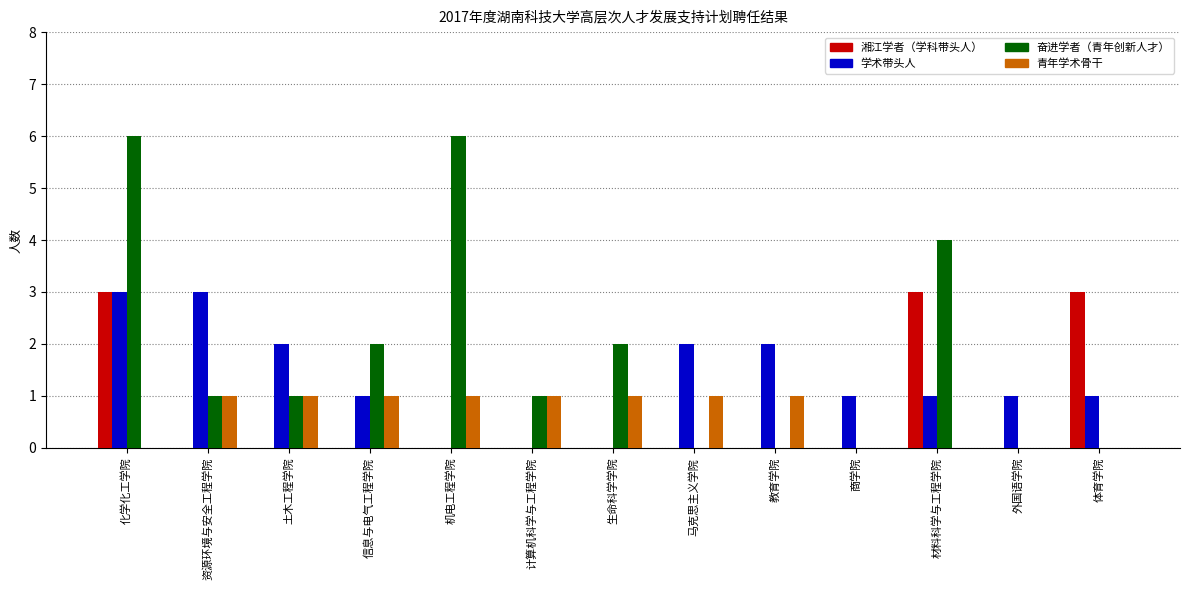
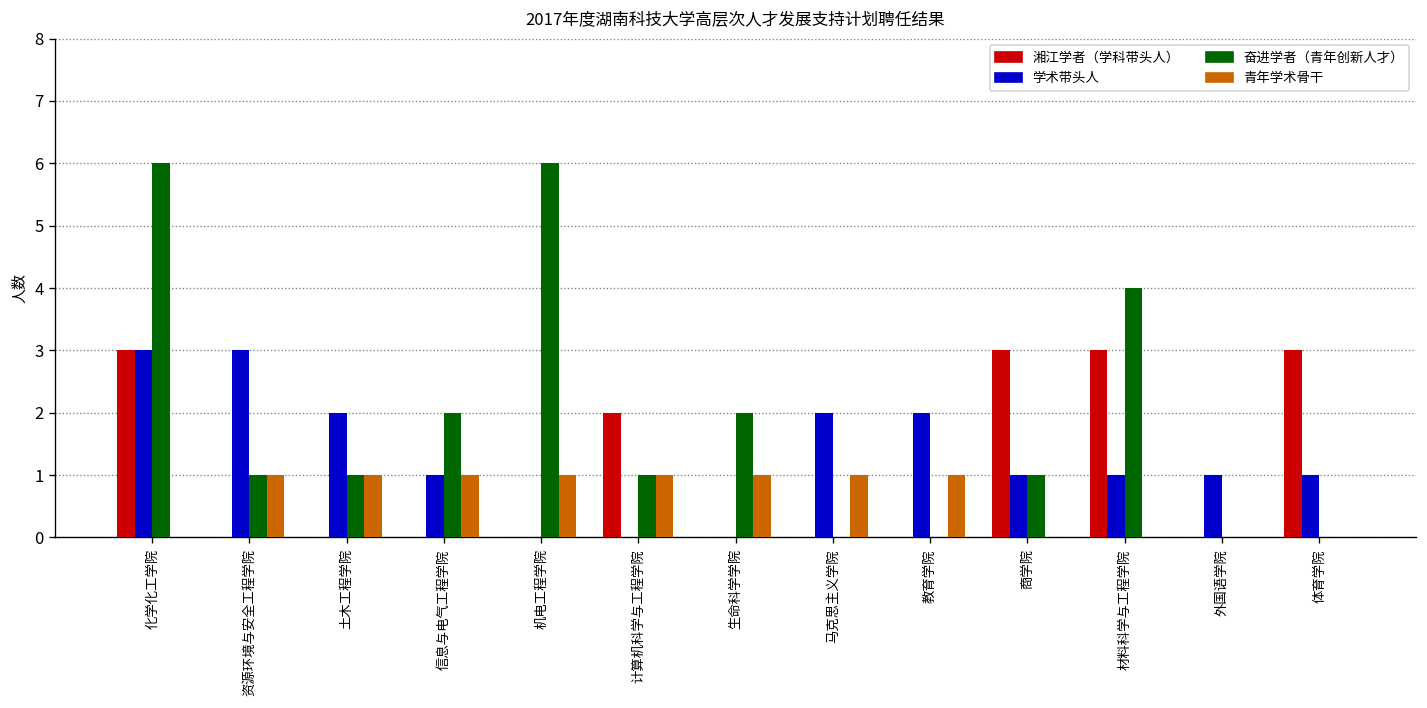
  {
    "湘江学者（学科带头人）": {
      "化学化工学院": 3,
      "资源环境与安全工程学院": 0,
      "土木工程学院": 0,
      "信息与电气工程学院": 0,
      "机电工程学院": 0,
-     "计算机科学与工程学院": 0,
+     "计算机科学与工程学院": 2,
      "生命科学学院": 0,
      "马克思主义学院": 0,
      "教育学院": 0,
-     "商学院": 0,
+     "商学院": 3,
      "材料科学与工程学院": 3,
      "外国语学院": 0,
      "体育学院": 3
    },
    "学术带头人": {
      "化学化工学院": 3,
      "资源环境与安全工程学院": 3,
      "土木工程学院": 2,
      "信息与电气工程学院": 1,
      "机电工程学院": 0,
      "计算机科学与工程学院": 0,
      "生命科学学院": 0,
      "马克思主义学院": 2,
      "教育学院": 2,
      "商学院": 1,
      "材料科学与工程学院": 1,
      "外国语学院": 1,
      "体育学院": 1
    },
    "奋进学者（青年创新人才）": {
      "化学化工学院": 6,
      "资源环境与安全工程学院": 1,
      "土木工程学院": 1,
      "信息与电气工程学院": 2,
      "机电工程学院": 6,
      "计算机科学与工程学院": 1,
      "生命科学学院": 2,
      "马克思主义学院": 0,
      "教育学院": 0,
-     "商学院": 0,
+     "商学院": 1,
      "材料科学与工程学院": 4,
      "外国语学院": 0,
      "体育学院": 0
    },
    "青年学术骨干": {
      "化学化工学院": 0,
      "资源环境与安全工程学院": 1,
      "土木工程学院": 1,
      "信息与电气工程学院": 1,
      "机电工程学院": 1,
      "计算机科学与工程学院": 1,
      "生命科学学院": 1,
      "马克思主义学院": 1,
      "教育学院": 1,
      "商学院": 0,
      "材料科学与工程学院": 0,
      "外国语学院": 0,
      "体育学院": 0
    }
  }
